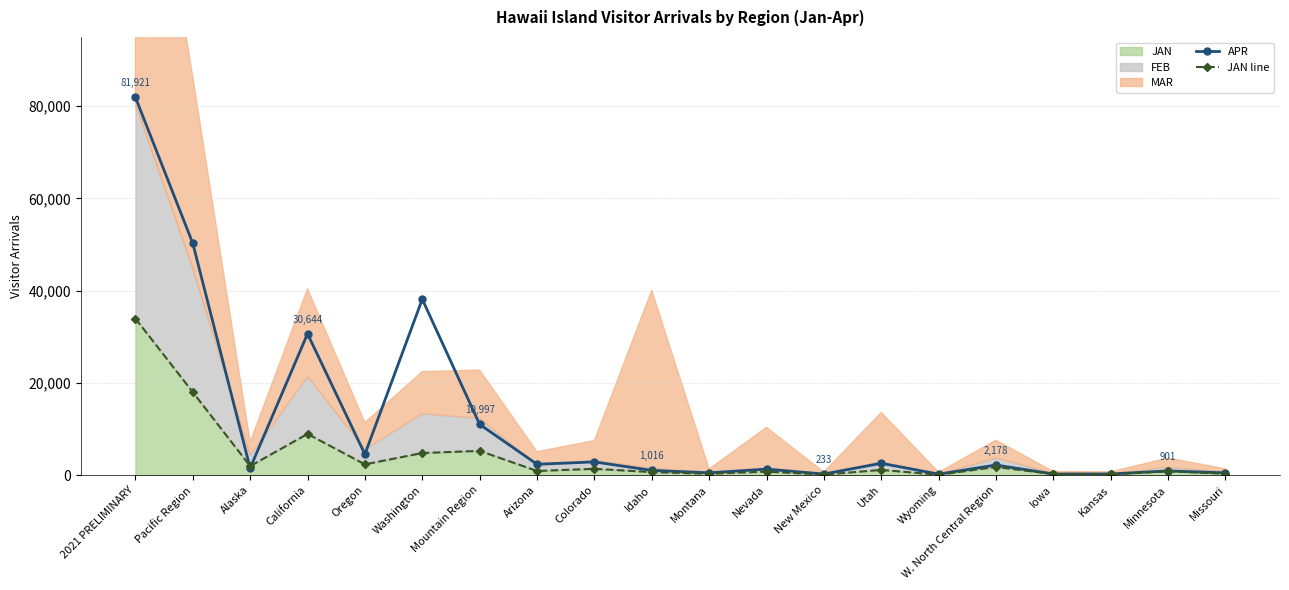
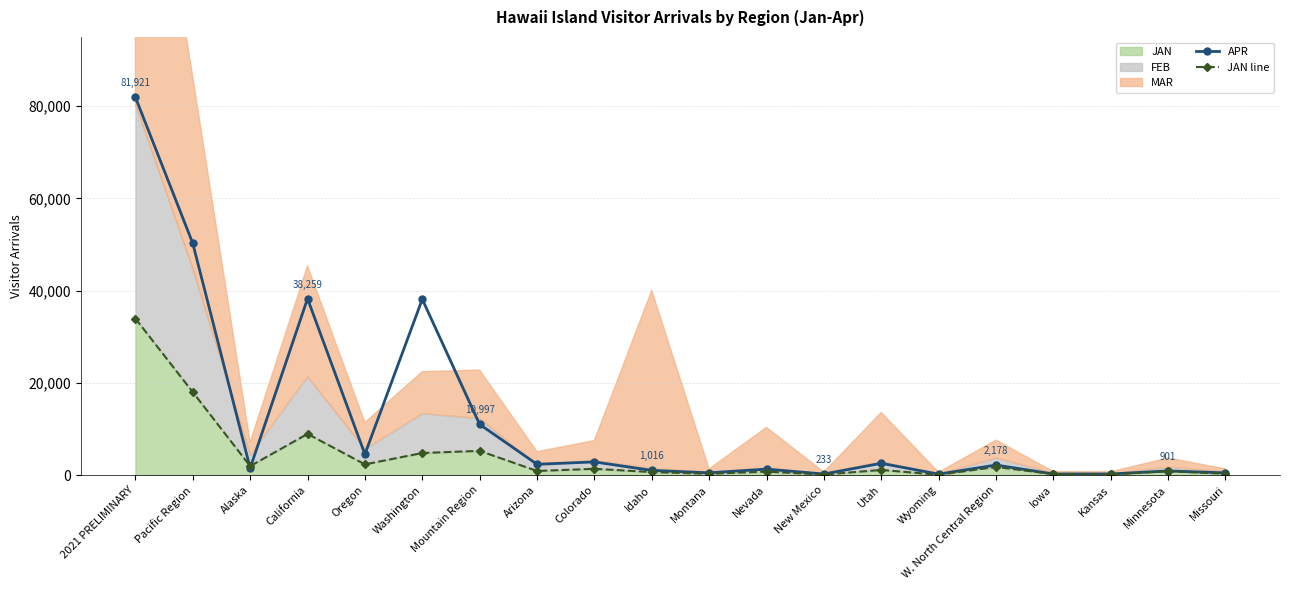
  {
    "APR": {
      "2021 PRELIMINARY": "81,921",
-     "California": "30,644",
+     "California": "38,259",
      "Mountain Region": "10,997"
    },
    "MAR": {
      "Pacific Region": "42,000",
      "Alaska": "3,000",
-     "California": "19,000",
+     "California": "24,000",
      "Oregon": "6,000",
      "Washington": "9,000",
      "Mountain Region": "10,000",
      "Arizona": "3,000",
      "Colorado": "4,000",
      "Idaho": "39,000",
      "Montana": "1,000",
      "Nevada": "9,000",
      "Utah": "11,000",
      "W. North Central Region": "4,000",
      "Missouri": "1,000"
    }
  }
